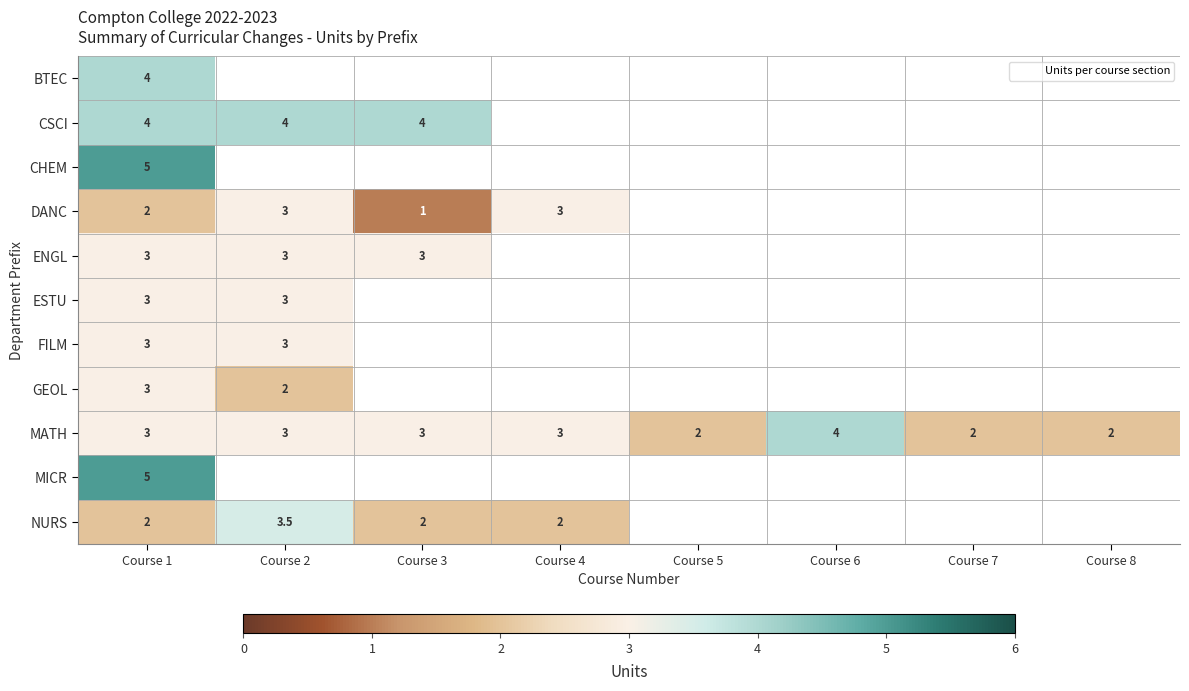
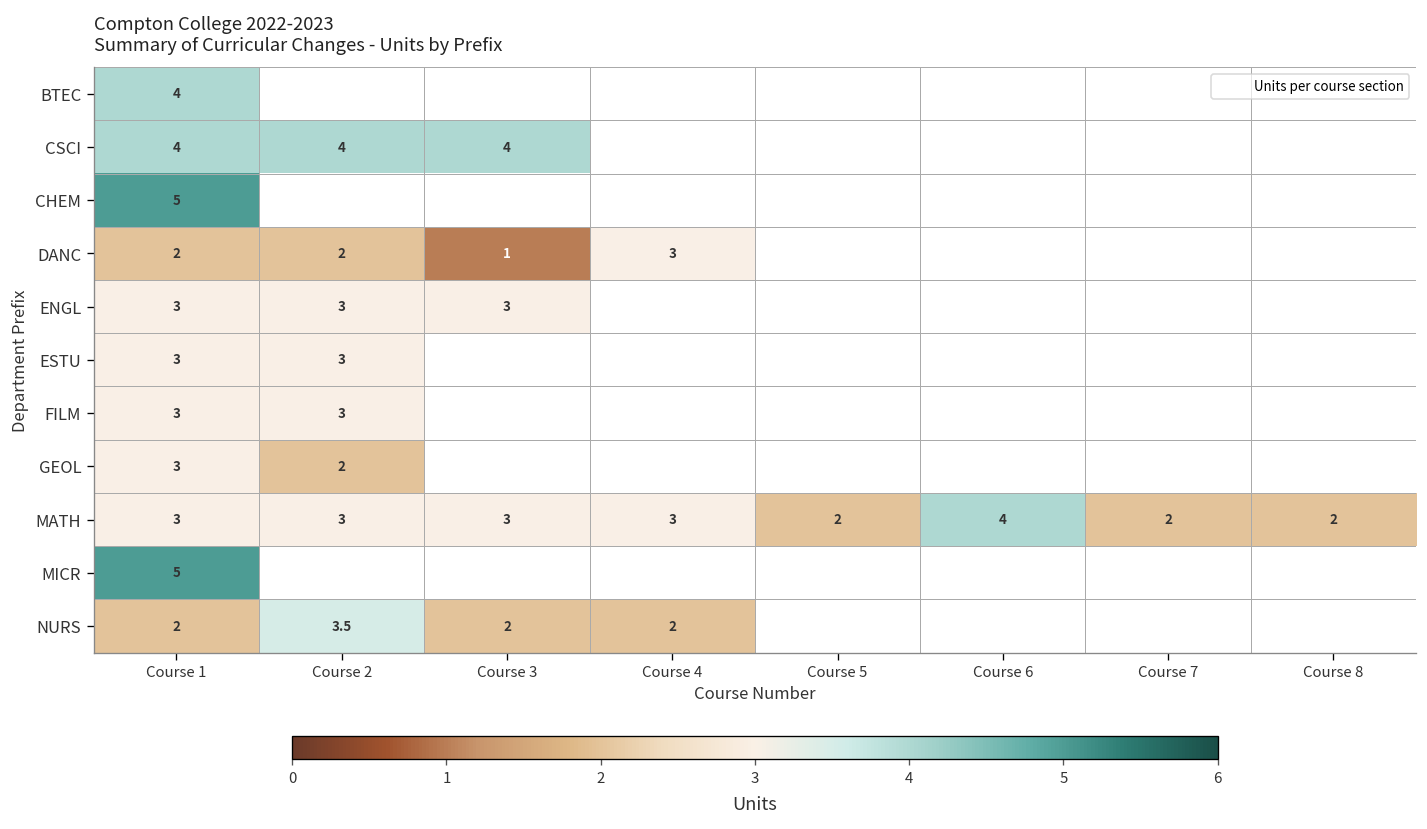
  {
    "BTEC": {
      "Course 1": 4
    },
    "CSCI": {
      "Course 1": 4,
      "Course 2": 4,
      "Course 3": 4
    },
    "CHEM": {
      "Course 1": 5
    },
    "DANC": {
      "Course 1": 2,
-     "Course 2": 3,
+     "Course 2": 2,
      "Course 3": 1,
      "Course 4": 3
    },
    "ENGL": {
      "Course 1": 3,
      "Course 2": 3,
      "Course 3": 3
    },
    "ESTU": {
      "Course 1": 3,
      "Course 2": 3
    },
    "FILM": {
      "Course 1": 3,
      "Course 2": 3
    },
    "GEOL": {
      "Course 1": 3,
      "Course 2": 2
    },
    "MATH": {
      "Course 1": 3,
      "Course 2": 3,
      "Course 3": 3,
      "Course 4": 3,
      "Course 5": 2,
      "Course 6": 4,
      "Course 7": 2,
      "Course 8": 2
    },
    "MICR": {
      "Course 1": 5
    },
    "NURS": {
      "Course 1": 2,
      "Course 2": 3.5,
      "Course 3": 2,
      "Course 4": 2
    }
  }
